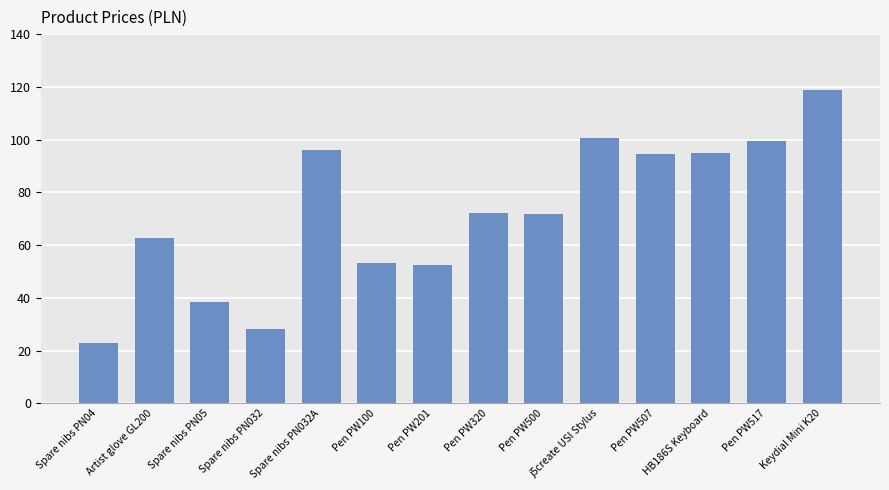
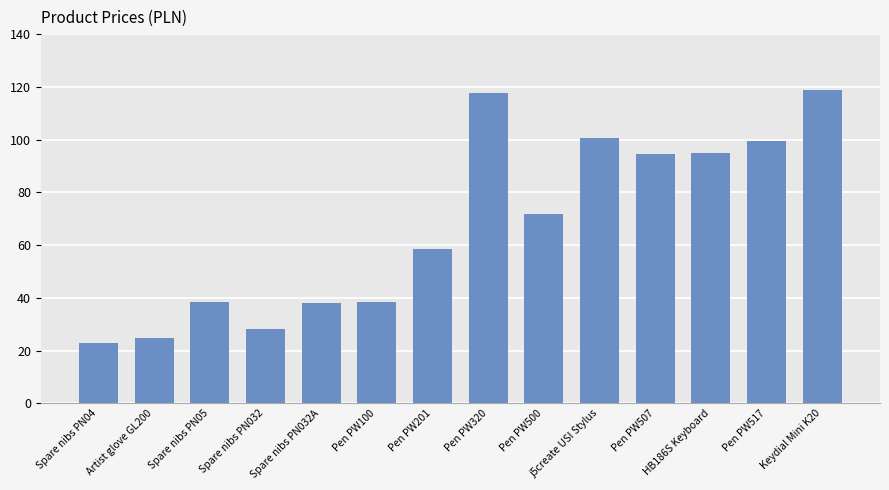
  {
    "Spare nibs PN04": 23,
-   "Artist glove GL200": 63,
+   "Artist glove GL200": 25,
    "Spare nibs PN05": 38,
    "Spare nibs PN032": 28,
-   "Spare nibs PN032A": 96,
-   "Pen PW100": 53,
-   "Pen PW201": 52,
-   "Pen PW320": 72,
+   "Spare nibs PN032A": 38,
+   "Pen PW100": 38,
+   "Pen PW201": 58,
+   "Pen PW320": 118,
    "Pen PW500": 72,
    "j5create USI Stylus": 100,
    "Pen PW507": 95,
    "HB186S Keyboard": 95,
    "Pen PW517": 99,
    "Keydial Mini K20": 119
  }
